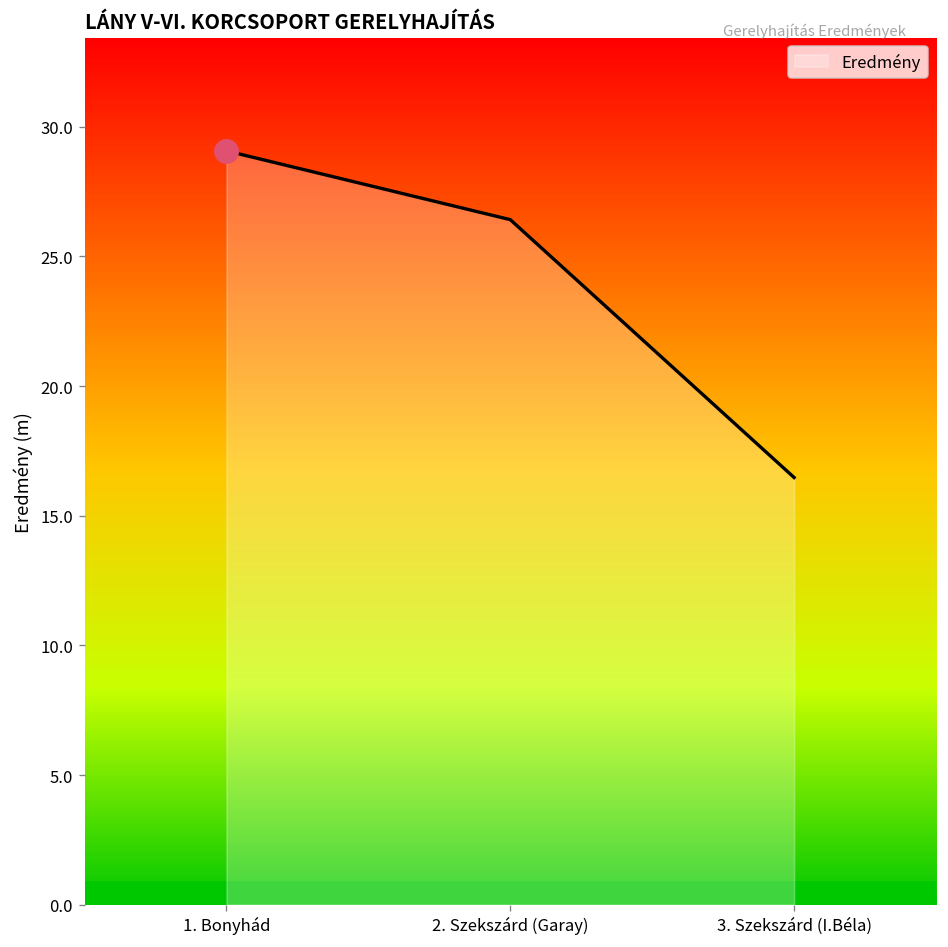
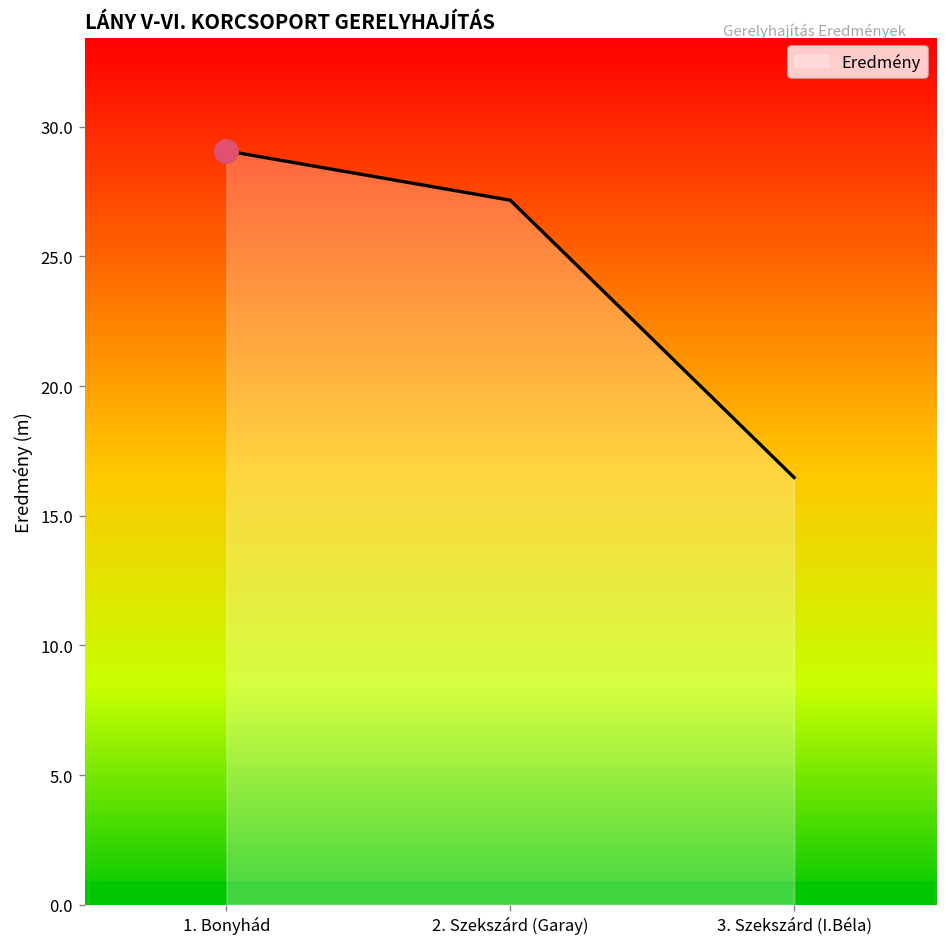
  {
    "Eredmény": {
-     "2. Szekszárd (Garay)": 26.4,
+     "2. Szekszárd (Garay)": 27.2,
      "3. Szekszárd (I.Béla)": 16.5
    }
  }
